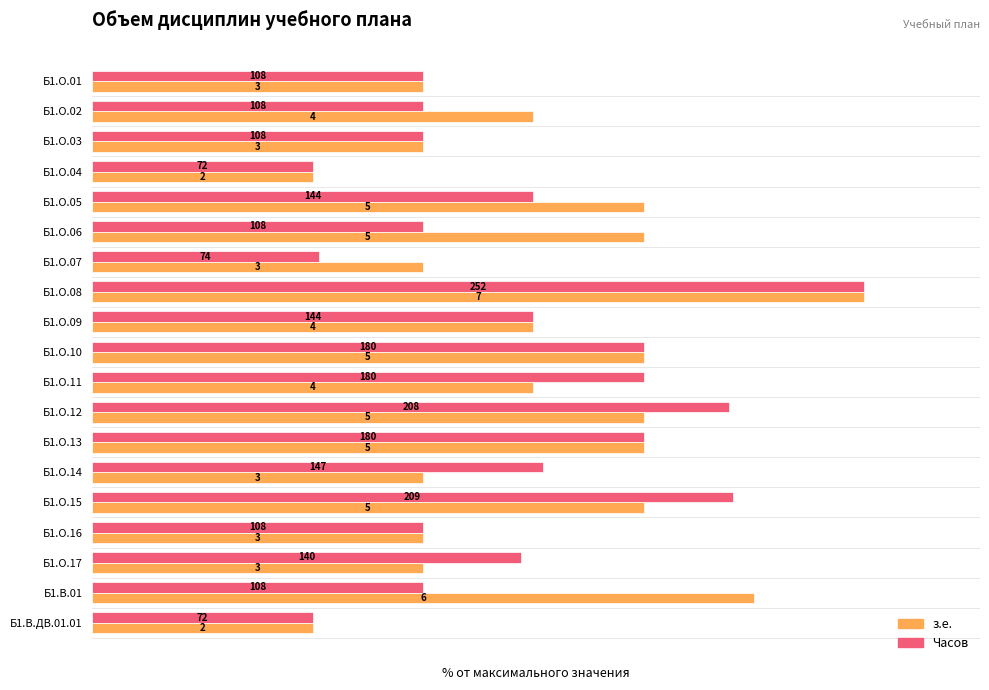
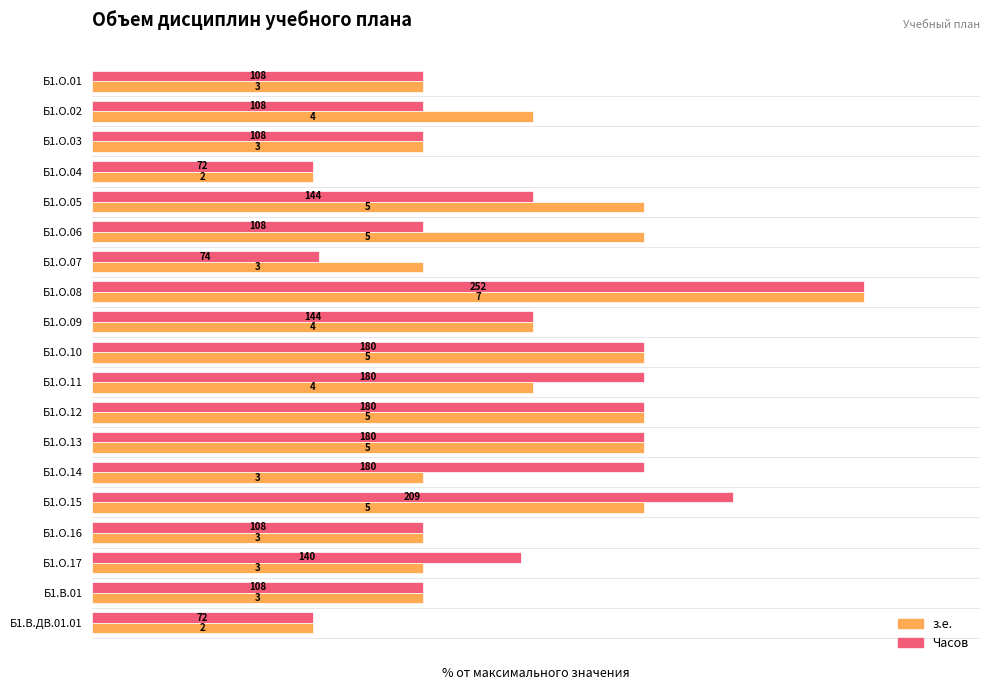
  {
    "Часов": {
-     "Б1.О.12": 208,
-     "Б1.О.14": 147
+     "Б1.О.12": 180,
+     "Б1.О.14": 180
    },
    "з.е.": {
-     "Б1.В.01": 6
+     "Б1.В.01": 3
    }
  }
